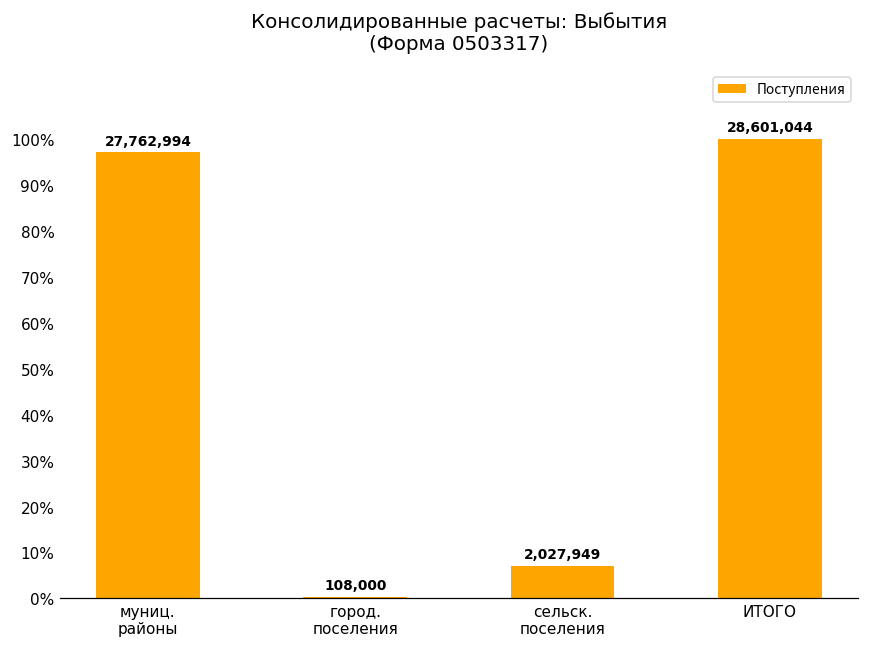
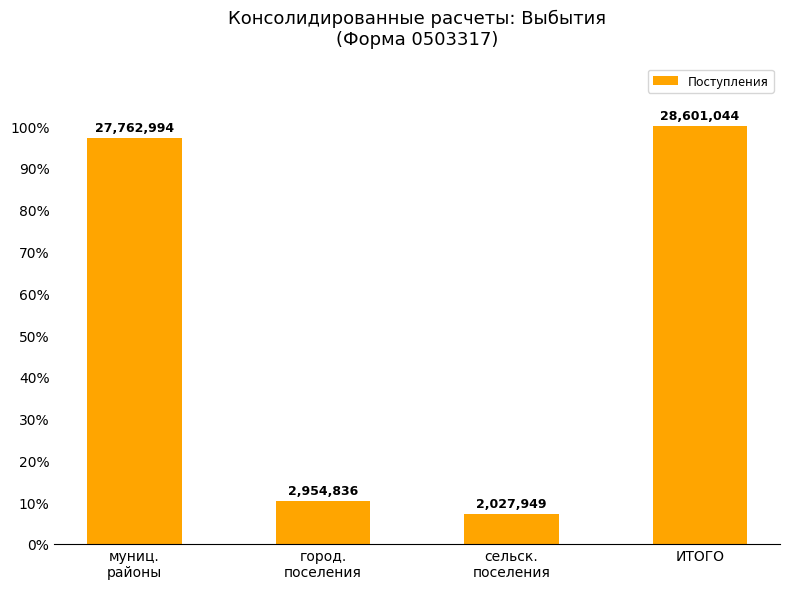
  {
    "муниц. районы": "27,762,994",
-   "город. поселения": "108,000",
+   "город. поселения": "2,954,836",
    "сельск. поселения": "2,027,949",
    "ИТОГО": "28,601,044"
  }
